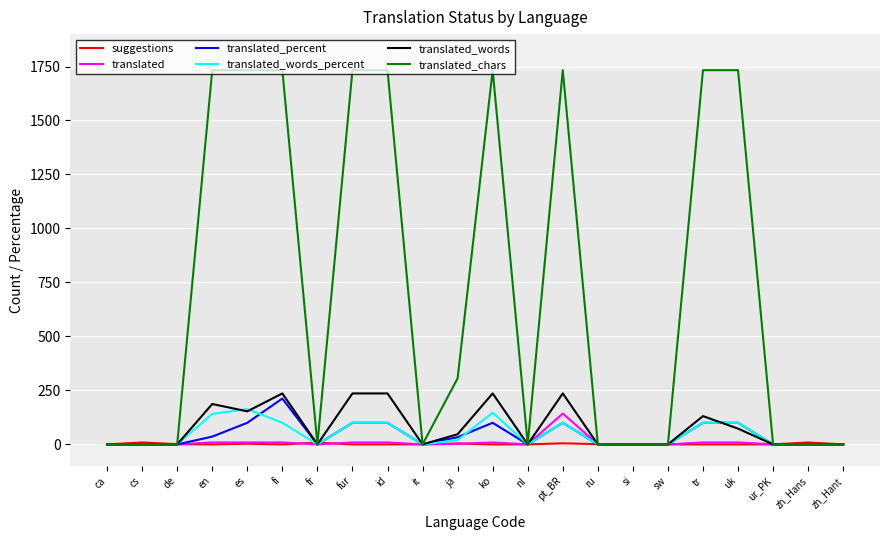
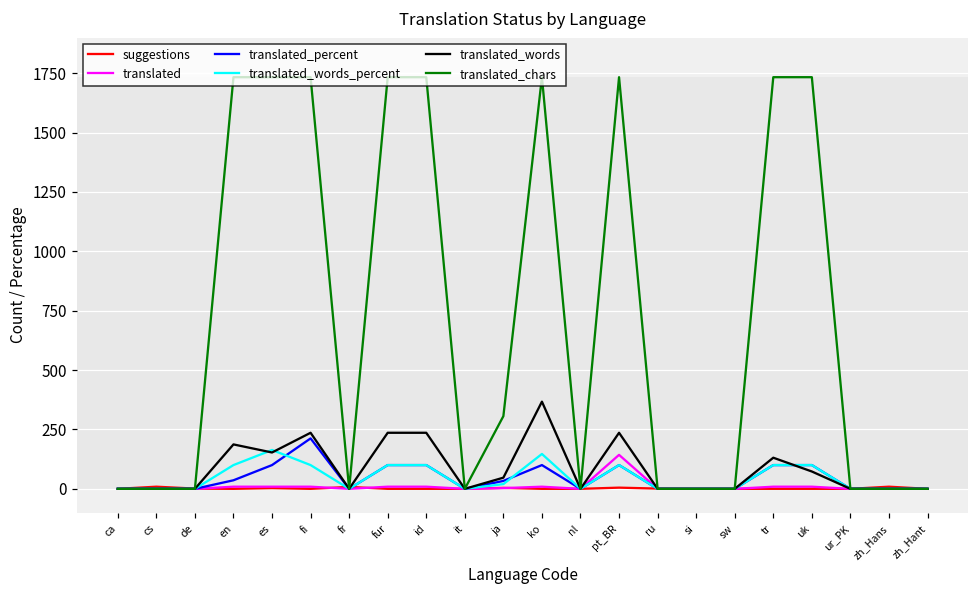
  {
    "suggestions": {
      "pt_BR": 10
    },
    "translated": {
      "pt_BR": 140
    },
    "translated_percent": {
      "en": 40,
      "es": 100,
      "fi": 210,
      "ja": 30,
      "ko": 100
    },
    "translated_words_percent": {
-     "en": 140,
+     "en": 100,
      "fi": 100,
      "ja": 20,
      "ko": 150
    },
    "translated_words": {
      "en": 190,
      "fi": 240,
      "fur": 240,
      "id": 240,
      "ja": 50,
-     "ko": 240,
+     "ko": 370,
      "pt_BR": 240,
      "tr": 130,
      "uk": 70
    },
    "translated_chars": {
      "ja": 310,
      "pt_BR": 1730,
      "tr": 1730,
      "uk": 1730
    }
  }
